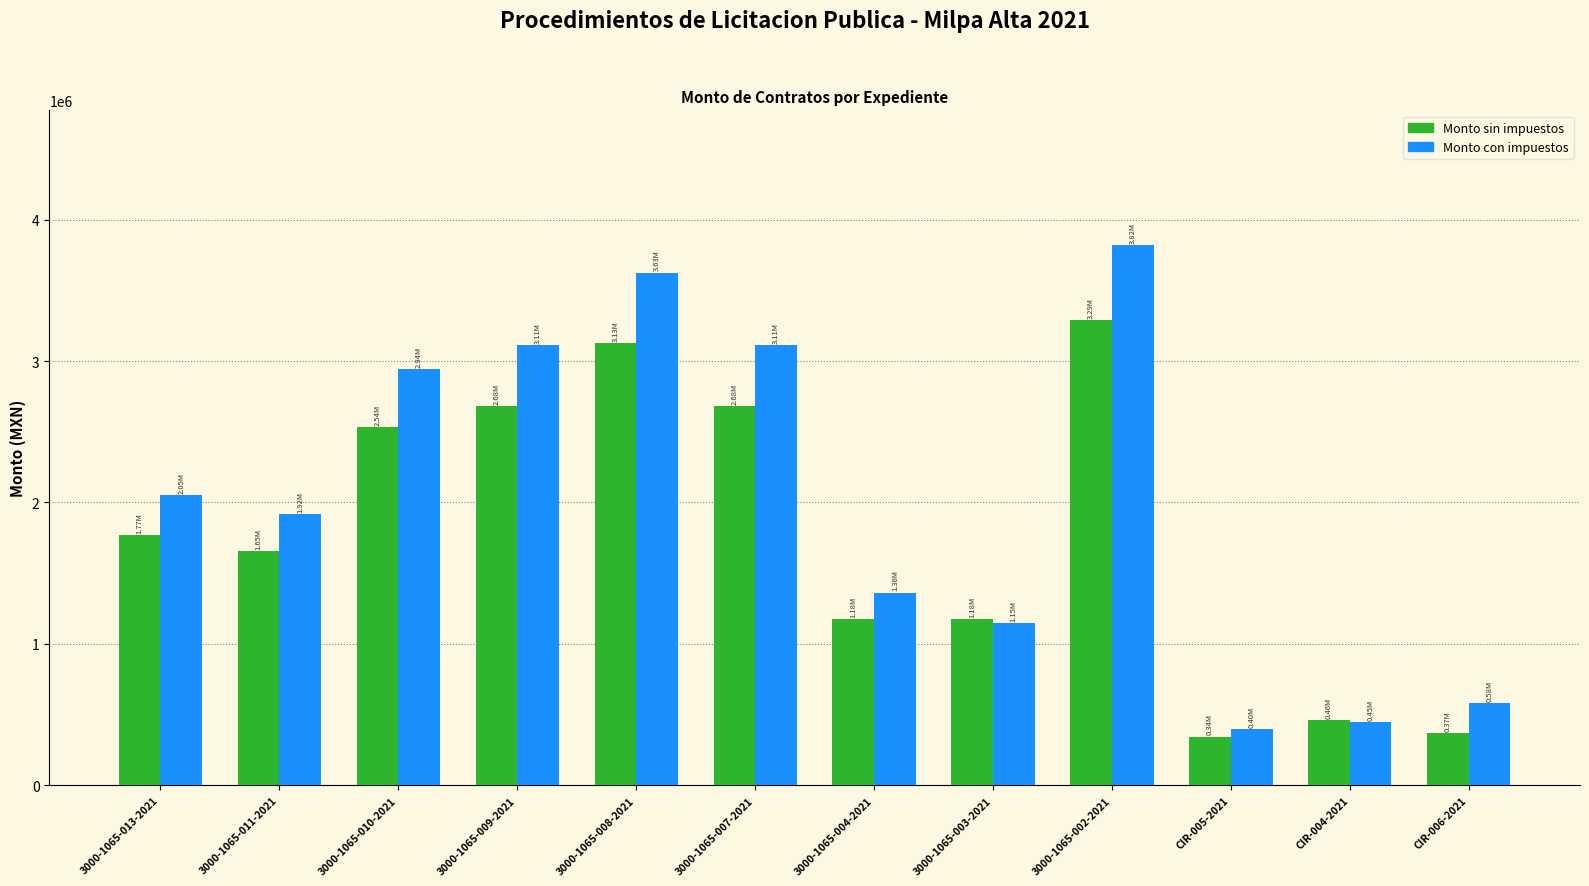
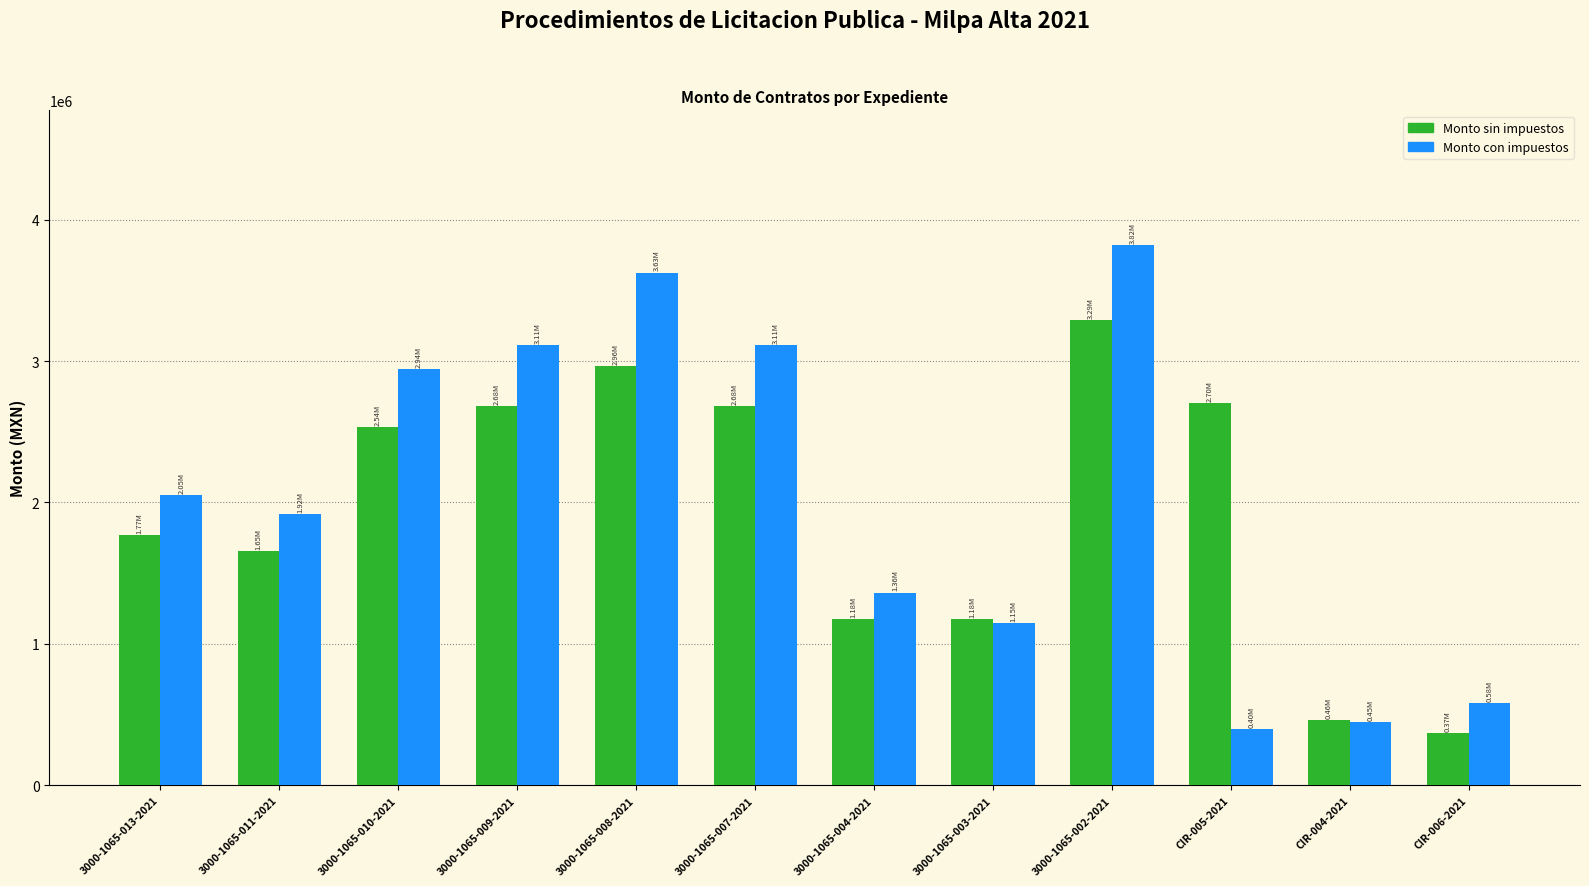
  {
    "Monto sin impuestos": {
      "3000-1065-013-2021": "1.77M",
      "3000-1065-011-2021": "1.65M",
      "3000-1065-010-2021": "2.54M",
      "3000-1065-009-2021": "2.68M",
-     "3000-1065-008-2021": "3.13M",
+     "3000-1065-008-2021": "2.96M",
      "3000-1065-007-2021": "2.68M",
      "3000-1065-004-2021": "1.18M",
      "3000-1065-003-2021": "1.18M",
      "3000-1065-002-2021": "3.29M",
-     "CIR-005-2021": "0.34M",
+     "CIR-005-2021": "2.70M",
      "CIR-004-2021": "0.46M",
      "CIR-006-2021": "0.37M"
    },
    "Monto con impuestos": {
      "3000-1065-013-2021": "2.05M",
      "3000-1065-011-2021": "1.92M",
      "3000-1065-010-2021": "2.94M",
      "3000-1065-009-2021": "3.11M",
      "3000-1065-008-2021": "3.63M",
      "3000-1065-007-2021": "3.11M",
      "3000-1065-004-2021": "1.36M",
      "3000-1065-003-2021": "1.15M",
      "3000-1065-002-2021": "3.82M",
      "CIR-005-2021": "0.40M",
      "CIR-004-2021": "0.45M",
      "CIR-006-2021": "0.58M"
    }
  }
